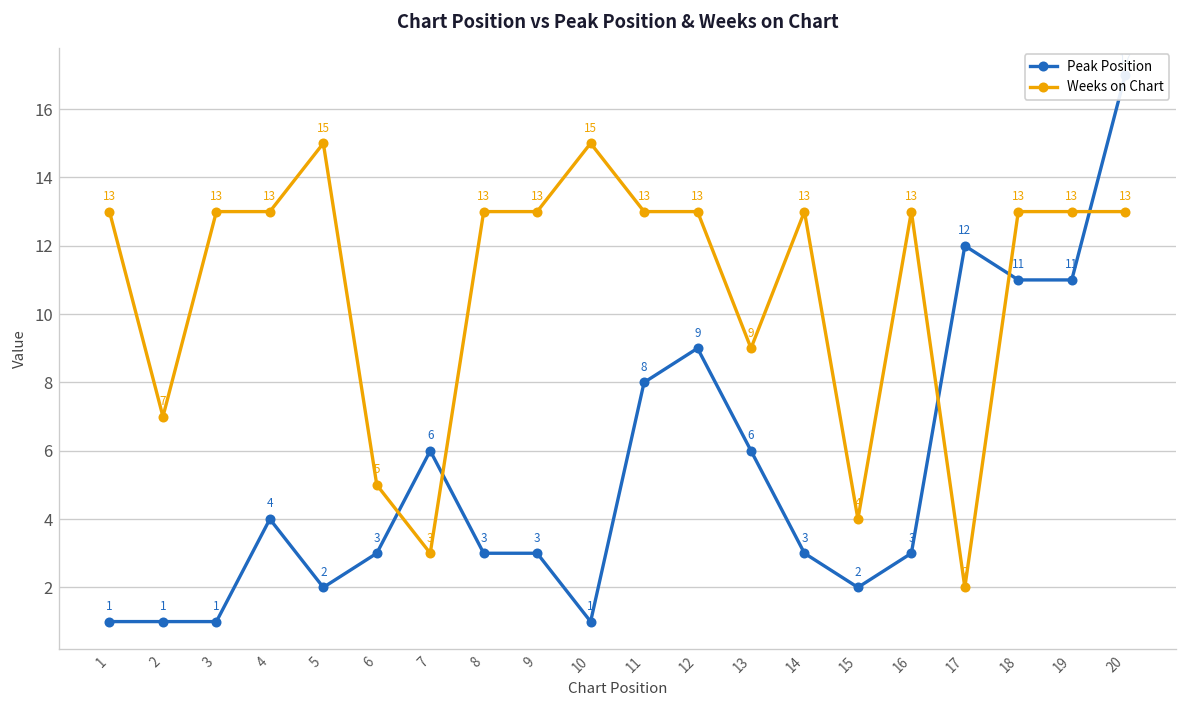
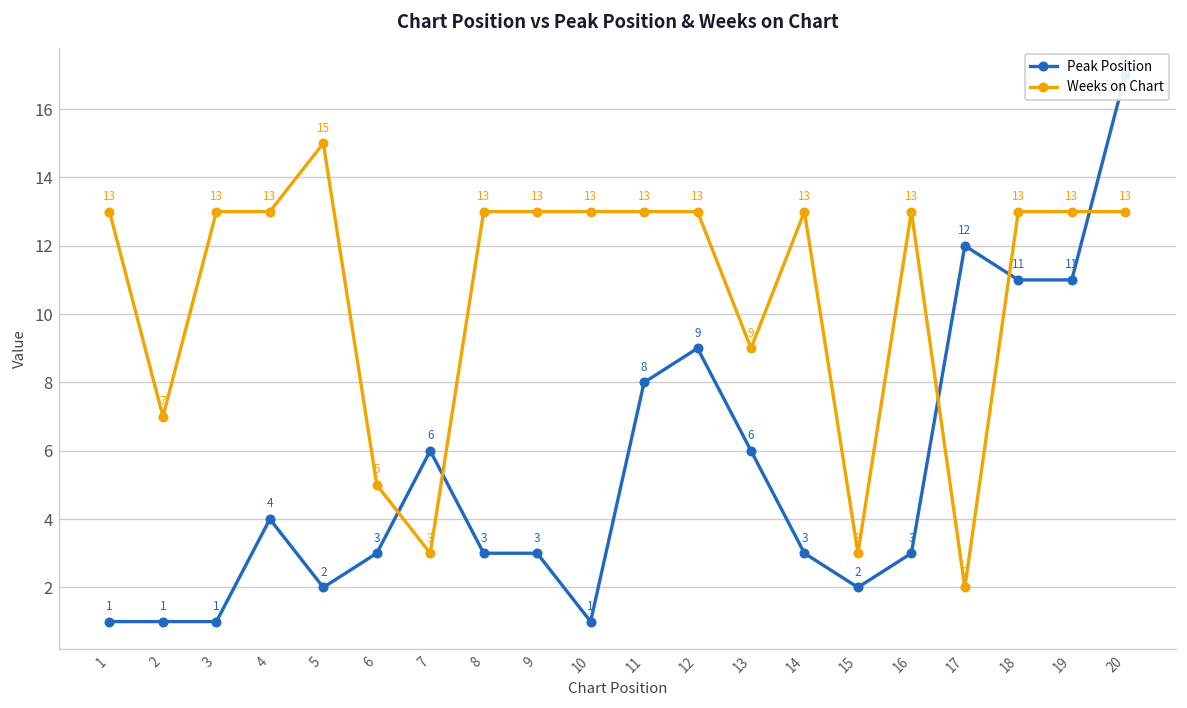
  {
    "Peak Position": {
      "1": 1,
      "2": 1,
      "3": 1,
      "4": 4,
      "5": 2,
      "6": 3,
      "7": 6,
      "8": 3,
      "9": 3,
      "10": 1,
      "11": 8,
      "12": 9,
      "13": 6,
      "14": 3,
      "15": 2,
      "16": 3,
      "17": 12,
      "18": 11,
      "19": 11
    },
    "Weeks on Chart": {
      "1": 13,
      "2": 7,
      "3": 13,
      "4": 13,
      "5": 15,
      "6": 5,
      "7": 3,
      "8": 13,
      "9": 13,
-     "10": 15,
+     "10": 13,
      "11": 13,
      "12": 13,
      "13": 9,
      "14": 13,
-     "15": 4,
+     "15": 3,
      "16": 13,
      "18": 13,
      "19": 13,
      "20": 13
    }
  }
